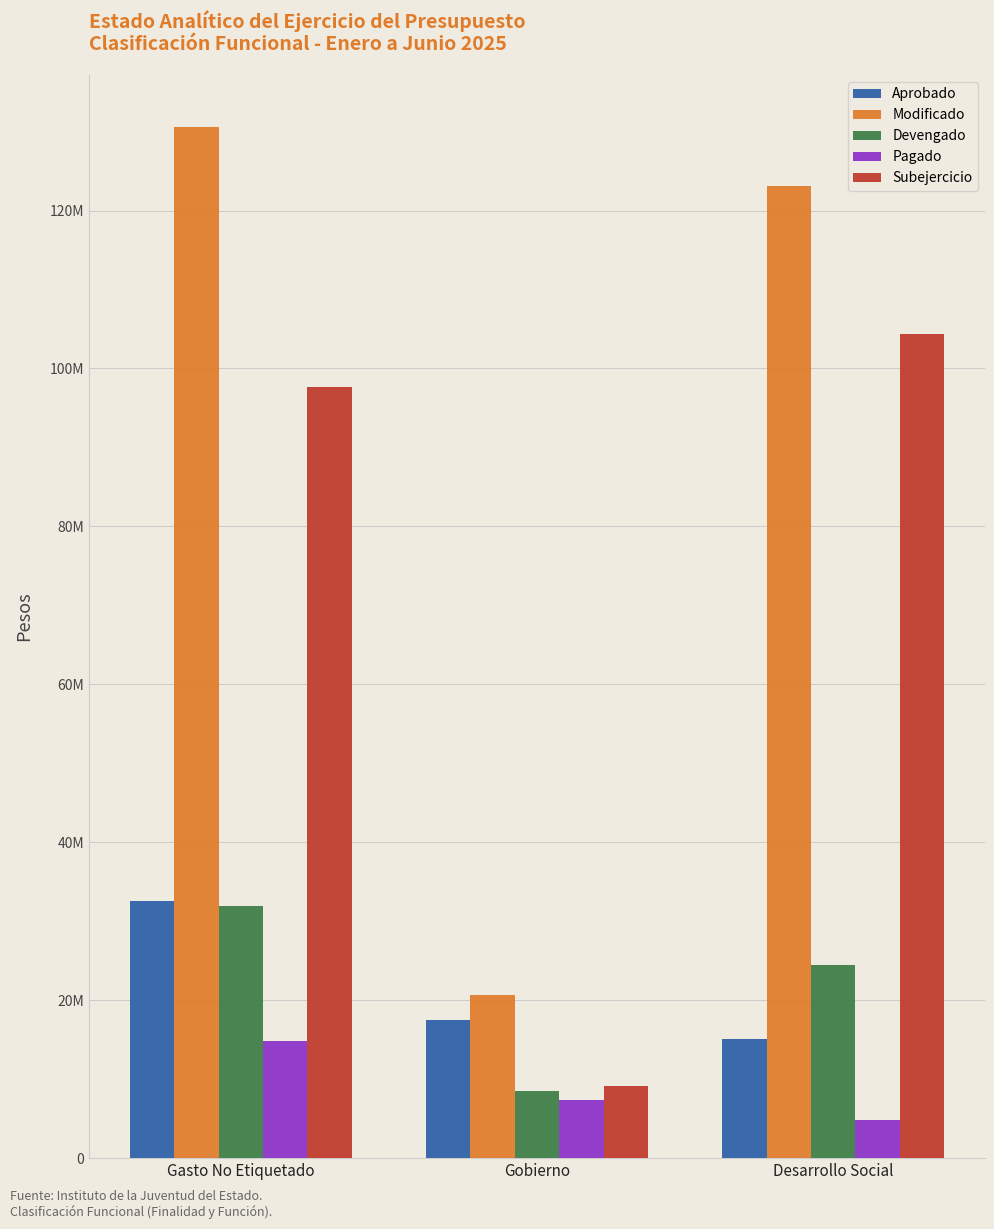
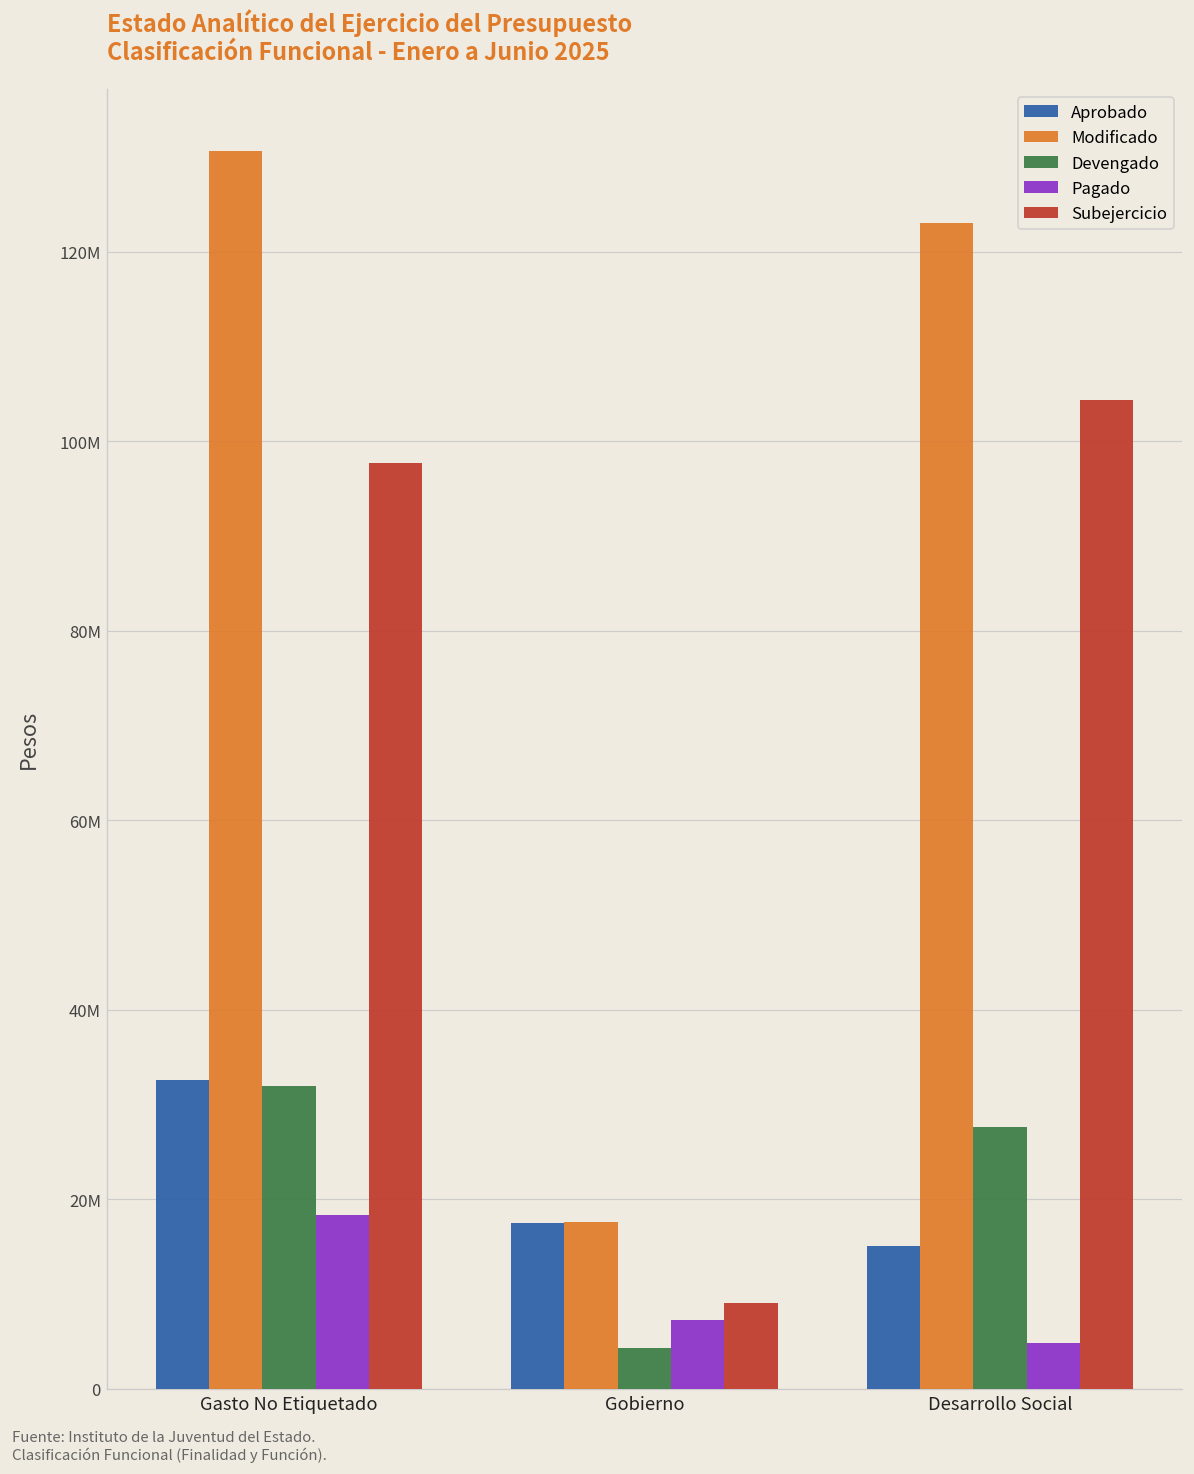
  {
    "Aprobado": {
      "Gasto No Etiquetado": 33000000,
      "Gobierno": 17000000,
      "Desarrollo Social": 15000000
    },
    "Modificado": {
      "Gasto No Etiquetado": 131000000,
-     "Gobierno": 21000000,
+     "Gobierno": 18000000,
      "Desarrollo Social": 123000000
    },
    "Devengado": {
      "Gasto No Etiquetado": 32000000,
-     "Gobierno": 9000000,
-     "Desarrollo Social": 24000000
+     "Gobierno": 4000000,
+     "Desarrollo Social": 28000000
    },
    "Pagado": {
-     "Gasto No Etiquetado": 15000000,
+     "Gasto No Etiquetado": 18000000,
      "Gobierno": 7000000,
      "Desarrollo Social": 5000000
    },
    "Subejercicio": {
      "Gasto No Etiquetado": 98000000,
      "Gobierno": 9000000,
      "Desarrollo Social": 104000000
    }
  }
